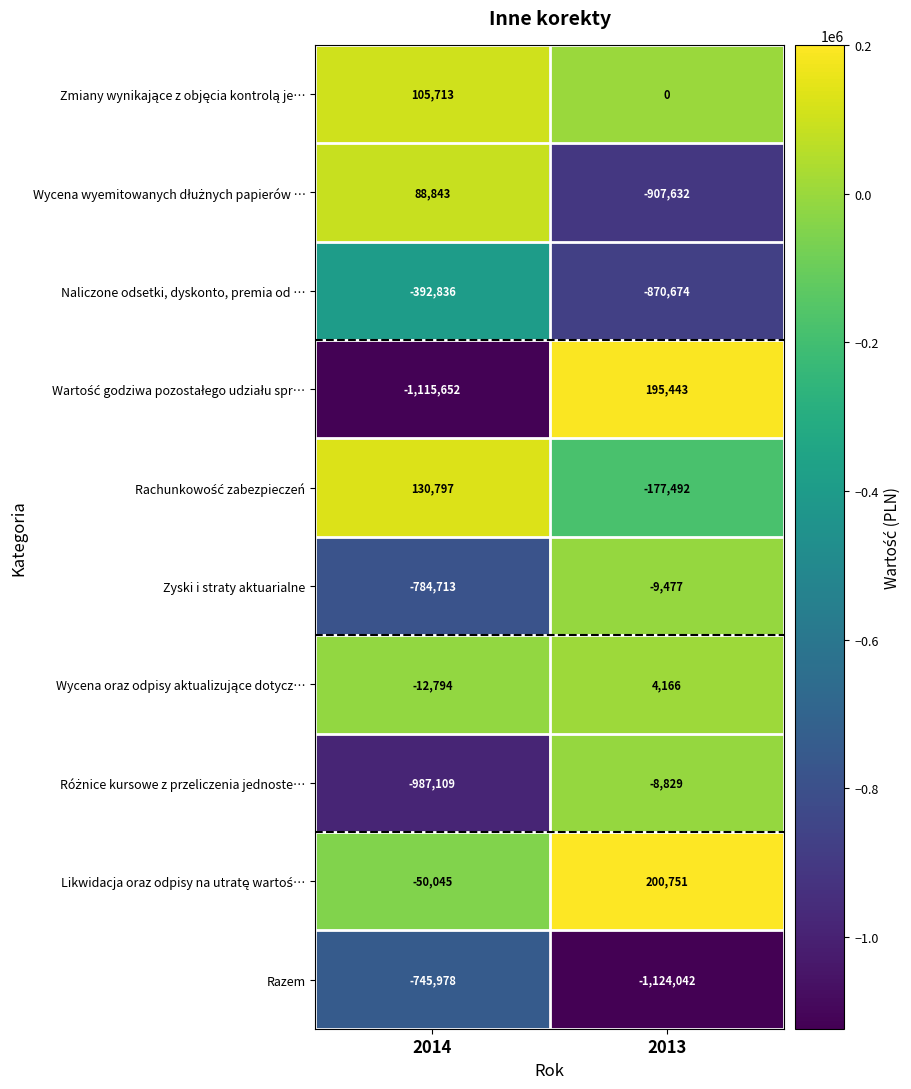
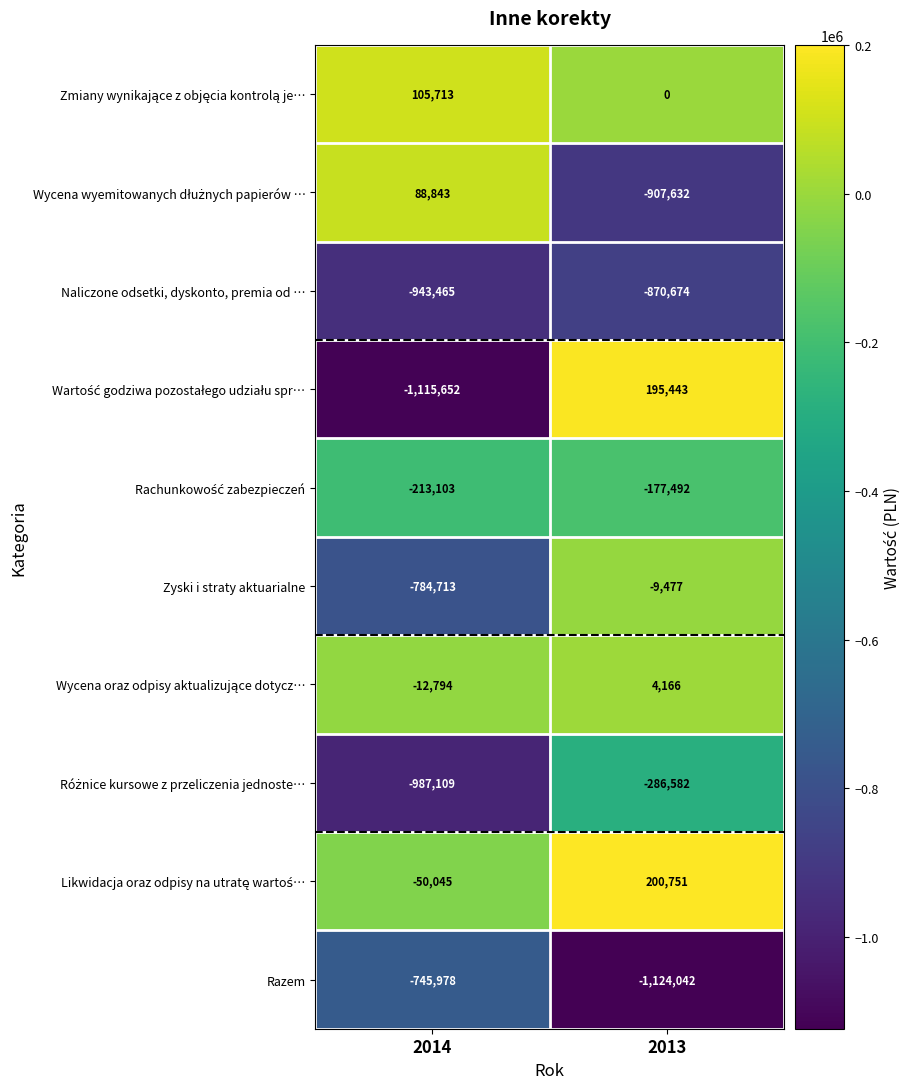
  {
    "Zmiany wynikające z objęcia kontrolą je…": {
      "2014": "105,713",
      "2013": "0"
    },
    "Wycena wyemitowanych dłużnych papierów …": {
      "2014": "88,843",
      "2013": "-907,632"
    },
    "Naliczone odsetki, dyskonto, premia od …": {
-     "2014": "-392,836",
+     "2014": "-943,465",
      "2013": "-870,674"
    },
    "Wartość godziwa pozostałego udziału spr…": {
      "2014": "-1,115,652",
      "2013": "195,443"
    },
    "Rachunkowość zabezpieczeń": {
-     "2014": "130,797",
+     "2014": "-213,103",
      "2013": "-177,492"
    },
    "Zyski i straty aktuarialne": {
      "2014": "-784,713",
      "2013": "-9,477"
    },
    "Wycena oraz odpisy aktualizujące dotycz…": {
      "2014": "-12,794",
      "2013": "4,166"
    },
    "Różnice kursowe z przeliczenia jednoste…": {
      "2014": "-987,109",
-     "2013": "-8,829"
+     "2013": "-286,582"
    },
    "Likwidacja oraz odpisy na utratę wartoś…": {
      "2014": "-50,045",
      "2013": "200,751"
    },
    "Razem": {
      "2014": "-745,978",
      "2013": "-1,124,042"
    }
  }
